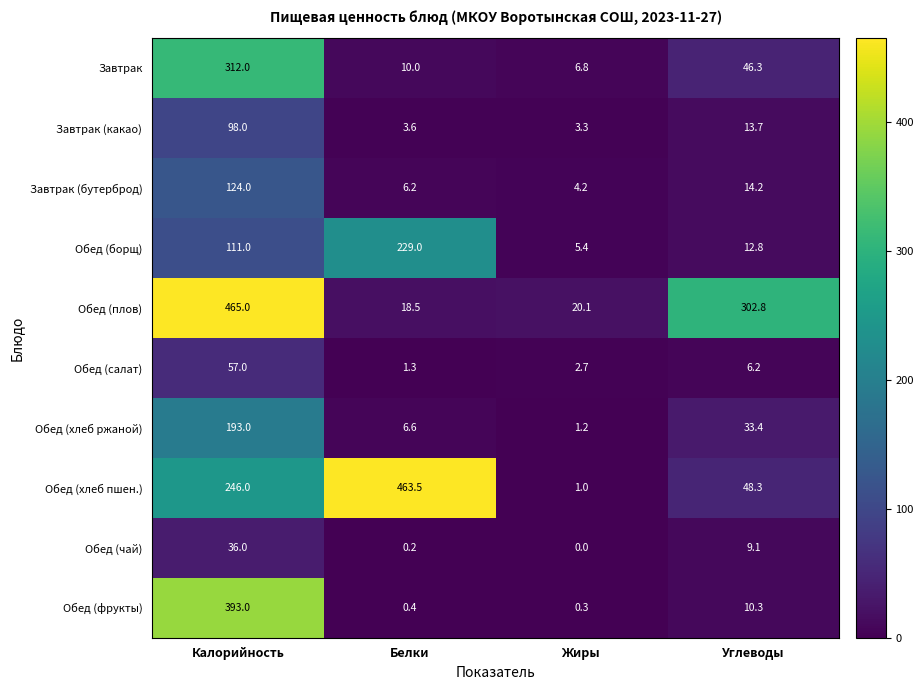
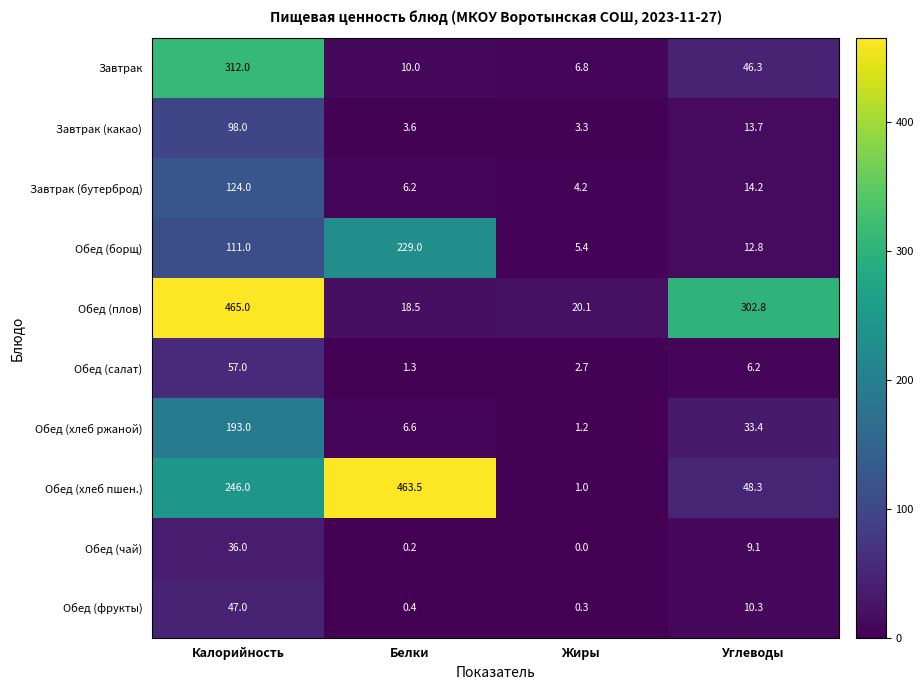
  {
    "Завтрак": {
      "Калорийность": 312.0,
      "Белки": 10.0,
      "Жиры": 6.8,
      "Углеводы": 46.3
    },
    "Завтрак (какао)": {
      "Калорийность": 98.0,
      "Белки": 3.6,
      "Жиры": 3.3,
      "Углеводы": 13.7
    },
    "Завтрак (бутерброд)": {
      "Калорийность": 124.0,
      "Белки": 6.2,
      "Жиры": 4.2,
      "Углеводы": 14.2
    },
    "Обед (борщ)": {
      "Калорийность": 111.0,
      "Белки": 229.0,
      "Жиры": 5.4,
      "Углеводы": 12.8
    },
    "Обед (плов)": {
      "Калорийность": 465.0,
      "Белки": 18.5,
      "Жиры": 20.1,
      "Углеводы": 302.8
    },
    "Обед (салат)": {
      "Калорийность": 57.0,
      "Белки": 1.3,
      "Жиры": 2.7,
      "Углеводы": 6.2
    },
    "Обед (хлеб ржаной)": {
      "Калорийность": 193.0,
      "Белки": 6.6,
      "Жиры": 1.2,
      "Углеводы": 33.4
    },
    "Обед (хлеб пшен.)": {
      "Калорийность": 246.0,
      "Белки": 463.5,
      "Жиры": 1.0,
      "Углеводы": 48.3
    },
    "Обед (чай)": {
      "Калорийность": 36.0,
      "Белки": 0.2,
      "Жиры": 0.0,
      "Углеводы": 9.1
    },
    "Обед (фрукты)": {
-     "Калорийность": 393.0,
+     "Калорийность": 47.0,
      "Белки": 0.4,
      "Жиры": 0.3,
      "Углеводы": 10.3
    }
  }
